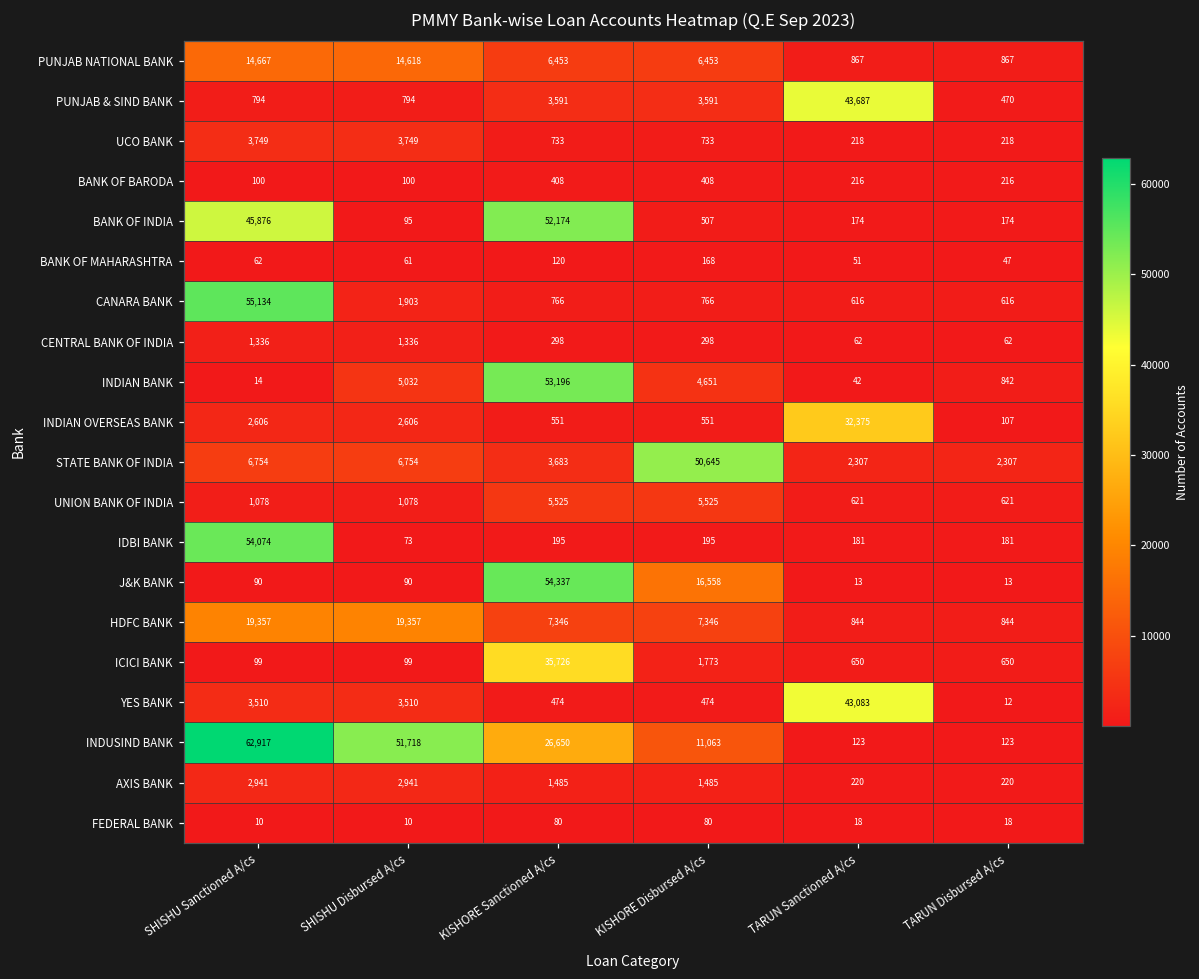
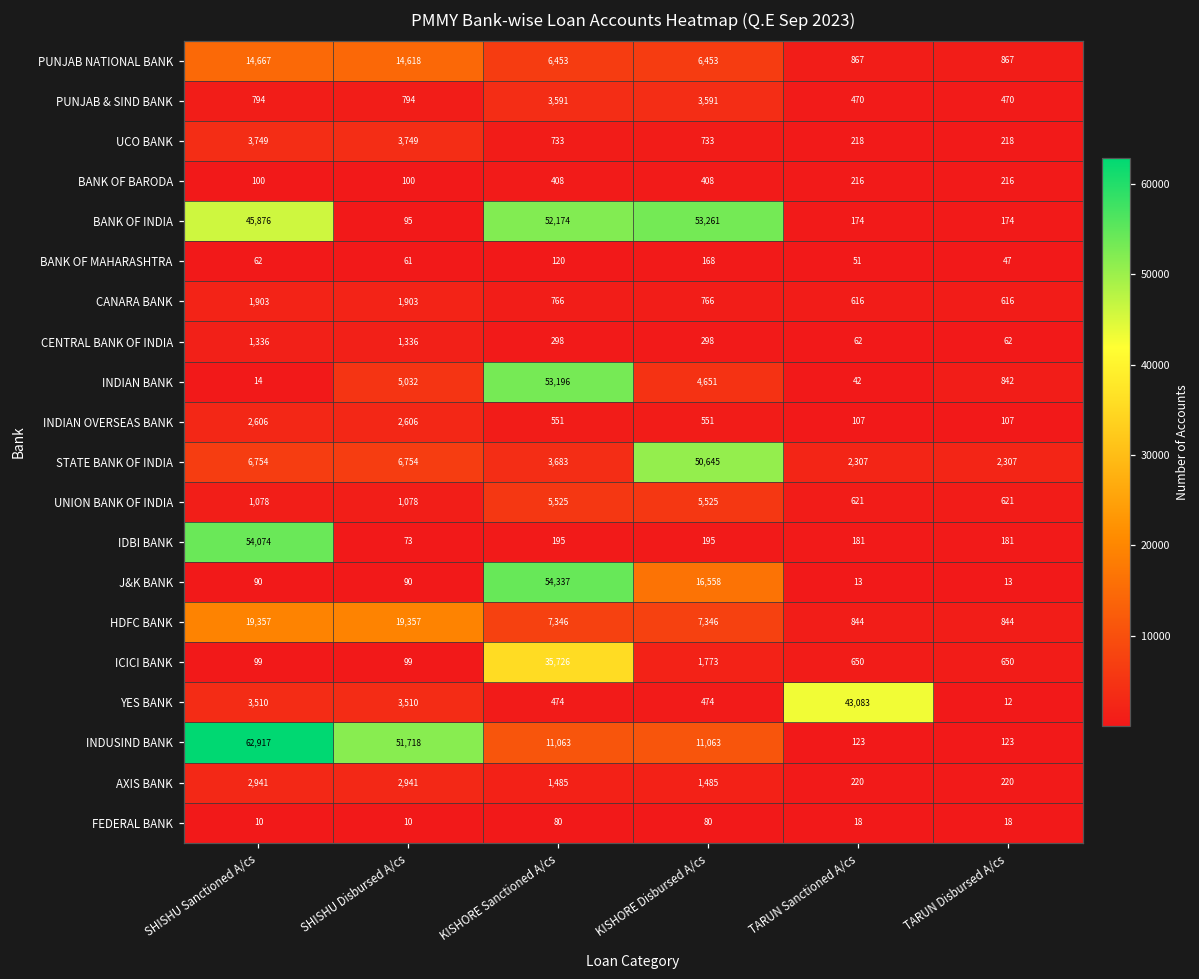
  {
    "PUNJAB NATIONAL BANK": {
      "SHISHU Sanctioned A/cs": "14,667",
      "SHISHU Disbursed A/cs": "14,618",
      "KISHORE Sanctioned A/cs": "6,453",
      "KISHORE Disbursed A/cs": "6,453",
      "TARUN Sanctioned A/cs": "867",
      "TARUN Disbursed A/cs": "867"
    },
    "PUNJAB & SIND BANK": {
      "SHISHU Sanctioned A/cs": "794",
      "SHISHU Disbursed A/cs": "794",
      "KISHORE Sanctioned A/cs": "3,591",
      "KISHORE Disbursed A/cs": "3,591",
-     "TARUN Sanctioned A/cs": "43,687",
+     "TARUN Sanctioned A/cs": "470",
      "TARUN Disbursed A/cs": "470"
    },
    "UCO BANK": {
      "SHISHU Sanctioned A/cs": "3,749",
      "SHISHU Disbursed A/cs": "3,749",
      "KISHORE Sanctioned A/cs": "733",
      "KISHORE Disbursed A/cs": "733",
      "TARUN Sanctioned A/cs": "218",
      "TARUN Disbursed A/cs": "218"
    },
    "BANK OF BARODA": {
      "SHISHU Sanctioned A/cs": "100",
      "SHISHU Disbursed A/cs": "100",
      "KISHORE Sanctioned A/cs": "408",
      "KISHORE Disbursed A/cs": "408",
      "TARUN Sanctioned A/cs": "216",
      "TARUN Disbursed A/cs": "216"
    },
    "BANK OF INDIA": {
      "SHISHU Sanctioned A/cs": "45,876",
      "SHISHU Disbursed A/cs": "95",
      "KISHORE Sanctioned A/cs": "52,174",
-     "KISHORE Disbursed A/cs": "507",
+     "KISHORE Disbursed A/cs": "53,261",
      "TARUN Sanctioned A/cs": "174",
      "TARUN Disbursed A/cs": "174"
    },
    "BANK OF MAHARASHTRA": {
      "SHISHU Sanctioned A/cs": "62",
      "SHISHU Disbursed A/cs": "61",
      "KISHORE Sanctioned A/cs": "120",
      "KISHORE Disbursed A/cs": "168",
      "TARUN Sanctioned A/cs": "51",
      "TARUN Disbursed A/cs": "47"
    },
    "CANARA BANK": {
-     "SHISHU Sanctioned A/cs": "55,134",
+     "SHISHU Sanctioned A/cs": "1,903",
      "SHISHU Disbursed A/cs": "1,903",
      "KISHORE Sanctioned A/cs": "766",
      "KISHORE Disbursed A/cs": "766",
      "TARUN Sanctioned A/cs": "616",
      "TARUN Disbursed A/cs": "616"
    },
    "CENTRAL BANK OF INDIA": {
      "SHISHU Sanctioned A/cs": "1,336",
      "SHISHU Disbursed A/cs": "1,336",
      "KISHORE Sanctioned A/cs": "298",
      "KISHORE Disbursed A/cs": "298",
      "TARUN Sanctioned A/cs": "62",
      "TARUN Disbursed A/cs": "62"
    },
    "INDIAN BANK": {
      "SHISHU Sanctioned A/cs": "14",
      "SHISHU Disbursed A/cs": "5,032",
      "KISHORE Sanctioned A/cs": "53,196",
      "KISHORE Disbursed A/cs": "4,651",
      "TARUN Sanctioned A/cs": "42",
      "TARUN Disbursed A/cs": "842"
    },
    "INDIAN OVERSEAS BANK": {
      "SHISHU Sanctioned A/cs": "2,606",
      "SHISHU Disbursed A/cs": "2,606",
      "KISHORE Sanctioned A/cs": "551",
      "KISHORE Disbursed A/cs": "551",
-     "TARUN Sanctioned A/cs": "32,375",
+     "TARUN Sanctioned A/cs": "107",
      "TARUN Disbursed A/cs": "107"
    },
    "STATE BANK OF INDIA": {
      "SHISHU Sanctioned A/cs": "6,754",
      "SHISHU Disbursed A/cs": "6,754",
      "KISHORE Sanctioned A/cs": "3,683",
      "KISHORE Disbursed A/cs": "50,645",
      "TARUN Sanctioned A/cs": "2,307",
      "TARUN Disbursed A/cs": "2,307"
    },
    "UNION BANK OF INDIA": {
      "SHISHU Sanctioned A/cs": "1,078",
      "SHISHU Disbursed A/cs": "1,078",
      "KISHORE Sanctioned A/cs": "5,525",
      "KISHORE Disbursed A/cs": "5,525",
      "TARUN Sanctioned A/cs": "621",
      "TARUN Disbursed A/cs": "621"
    },
    "IDBI BANK": {
      "SHISHU Sanctioned A/cs": "54,074",
      "SHISHU Disbursed A/cs": "73",
      "KISHORE Sanctioned A/cs": "195",
      "KISHORE Disbursed A/cs": "195",
      "TARUN Sanctioned A/cs": "181",
      "TARUN Disbursed A/cs": "181"
    },
    "J&K BANK": {
      "SHISHU Sanctioned A/cs": "90",
      "SHISHU Disbursed A/cs": "90",
      "KISHORE Sanctioned A/cs": "54,337",
      "KISHORE Disbursed A/cs": "16,558",
      "TARUN Sanctioned A/cs": "13",
      "TARUN Disbursed A/cs": "13"
    },
    "HDFC BANK": {
      "SHISHU Sanctioned A/cs": "19,357",
      "SHISHU Disbursed A/cs": "19,357",
      "KISHORE Sanctioned A/cs": "7,346",
      "KISHORE Disbursed A/cs": "7,346",
      "TARUN Sanctioned A/cs": "844",
      "TARUN Disbursed A/cs": "844"
    },
    "ICICI BANK": {
      "SHISHU Sanctioned A/cs": "99",
      "SHISHU Disbursed A/cs": "99",
      "KISHORE Sanctioned A/cs": "35,726",
      "KISHORE Disbursed A/cs": "1,773",
      "TARUN Sanctioned A/cs": "650",
      "TARUN Disbursed A/cs": "650"
    },
    "YES BANK": {
      "SHISHU Sanctioned A/cs": "3,510",
      "SHISHU Disbursed A/cs": "3,510",
      "KISHORE Sanctioned A/cs": "474",
      "KISHORE Disbursed A/cs": "474",
      "TARUN Sanctioned A/cs": "43,083",
      "TARUN Disbursed A/cs": "12"
    },
    "INDUSIND BANK": {
      "SHISHU Sanctioned A/cs": "62,917",
      "SHISHU Disbursed A/cs": "51,718",
-     "KISHORE Sanctioned A/cs": "26,650",
+     "KISHORE Sanctioned A/cs": "11,063",
      "KISHORE Disbursed A/cs": "11,063",
      "TARUN Sanctioned A/cs": "123",
      "TARUN Disbursed A/cs": "123"
    },
    "AXIS BANK": {
      "SHISHU Sanctioned A/cs": "2,941",
      "SHISHU Disbursed A/cs": "2,941",
      "KISHORE Sanctioned A/cs": "1,485",
      "KISHORE Disbursed A/cs": "1,485",
      "TARUN Sanctioned A/cs": "220",
      "TARUN Disbursed A/cs": "220"
    },
    "FEDERAL BANK": {
      "SHISHU Sanctioned A/cs": "10",
      "SHISHU Disbursed A/cs": "10",
      "KISHORE Sanctioned A/cs": "80",
      "KISHORE Disbursed A/cs": "80",
      "TARUN Sanctioned A/cs": "18",
      "TARUN Disbursed A/cs": "18"
    }
  }
